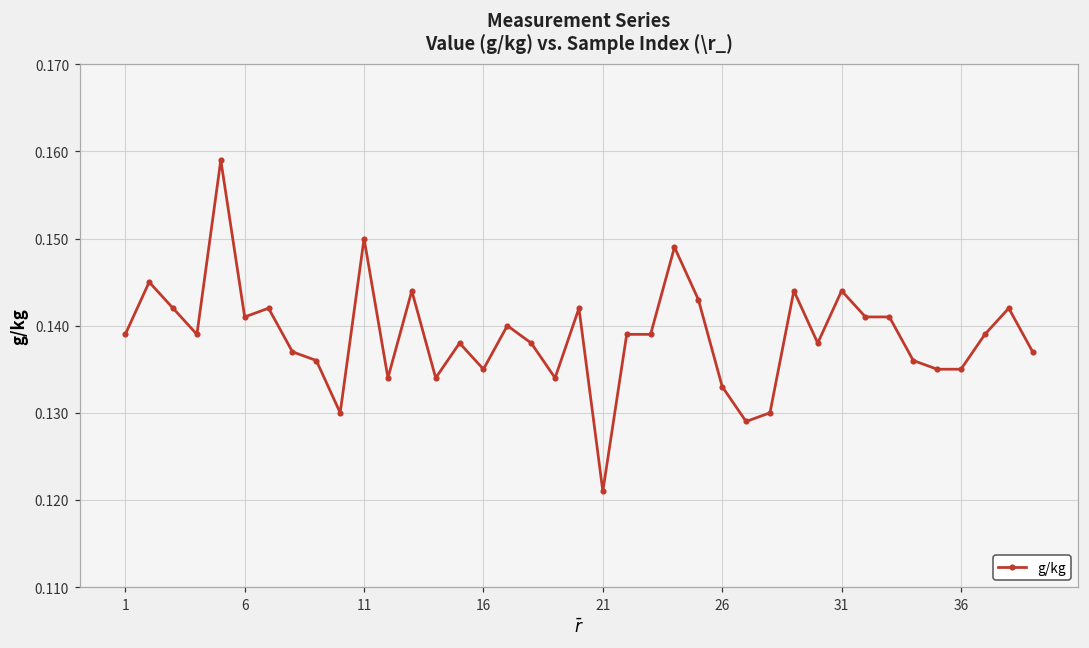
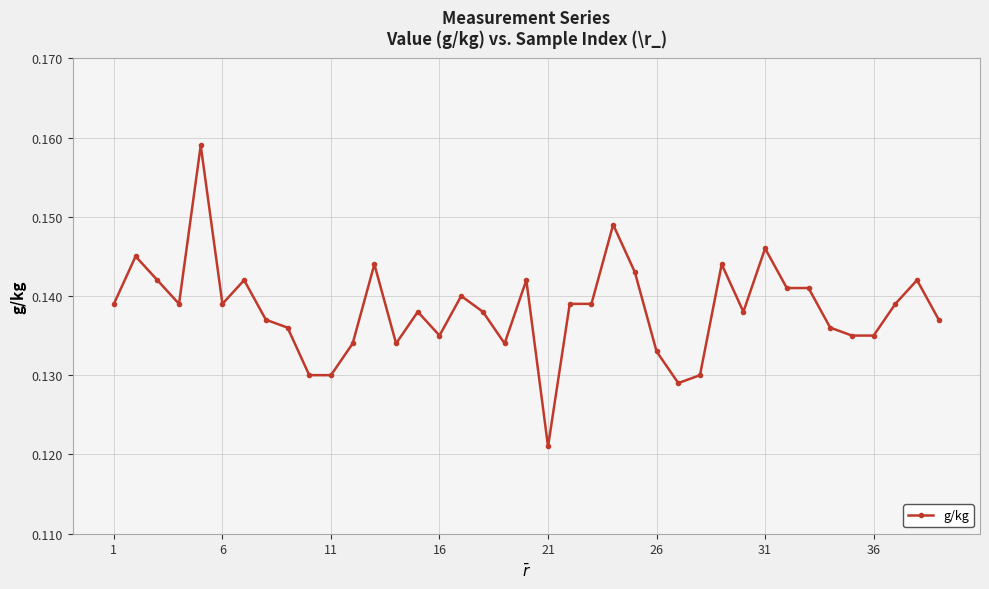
  {
    "1": 0.139,
-   "6": 0.141,
-   "11": 0.15,
+   "6": 0.139,
+   "11": 0.13,
    "16": 0.135,
    "21": 0.121,
    "26": 0.133,
-   "31": 0.144,
+   "31": 0.146,
    "36": 0.135
  }
